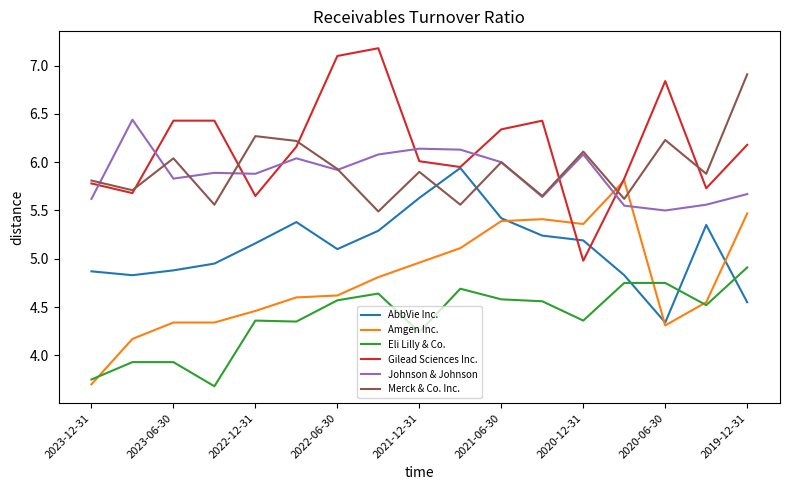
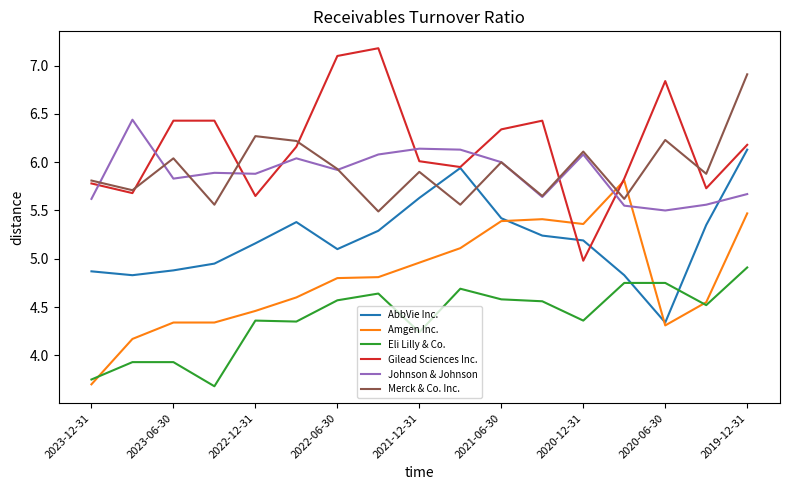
  {
    "AbbVie Inc.": {
      "2023-12-31": 4.9,
      "2023-06-30": 4.9,
      "2022-12-31": 5.2,
      "2022-06-30": 5.1,
      "2021-12-31": 5.6,
      "2021-06-30": 5.4,
      "2020-12-31": 5.2,
      "2020-06-30": 4.3,
-     "2019-12-31": 4.6
+     "2019-12-31": 6.1
    },
    "Amgen Inc.": {
      "2023-12-31": 3.7,
      "2023-06-30": 4.3,
      "2022-12-31": 4.5,
-     "2022-06-30": 4.6,
+     "2022-06-30": 4.8,
      "2021-12-31": 5.0,
      "2021-06-30": 5.4,
      "2020-12-31": 5.4,
      "2020-06-30": 4.3,
      "2019-12-31": 5.5
    },
    "Eli Lilly & Co.": {
      "2023-12-31": 3.8,
      "2023-06-30": 3.9,
      "2022-12-31": 4.4,
      "2022-06-30": 4.6,
      "2021-06-30": 4.6,
      "2020-12-31": 4.4,
      "2020-06-30": 4.8,
      "2019-12-31": 4.9
    },
    "Gilead Sciences Inc.": {
      "2023-12-31": 5.8,
      "2023-06-30": 6.4,
      "2022-12-31": 5.7,
      "2022-06-30": 7.1,
      "2021-12-31": 6.0,
      "2021-06-30": 6.3,
      "2020-12-31": 5.0,
      "2020-06-30": 6.8,
      "2019-12-31": 6.2
    },
    "Johnson & Johnson": {
      "2023-12-31": 5.6,
      "2023-06-30": 5.8,
      "2022-12-31": 5.9,
      "2021-12-31": 6.1,
      "2020-12-31": 6.1,
      "2020-06-30": 5.5,
      "2019-12-31": 5.7
    },
    "Merck & Co. Inc.": {
      "2023-12-31": 5.8,
      "2023-06-30": 6.0,
      "2022-12-31": 6.3,
      "2021-12-31": 5.9,
      "2020-12-31": 6.1,
      "2020-06-30": 6.2,
      "2019-12-31": 6.9
    }
  }
